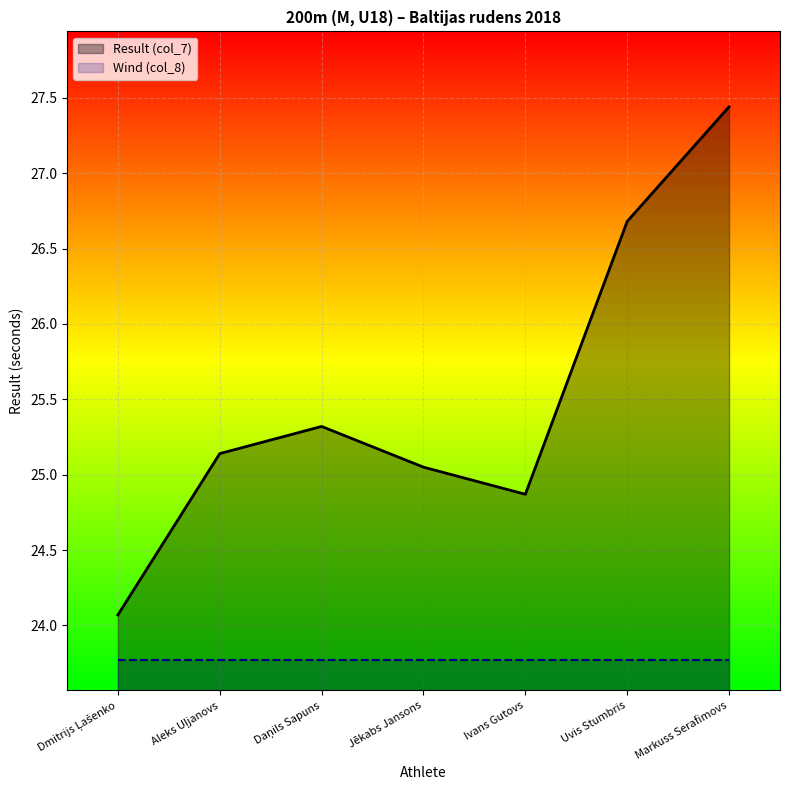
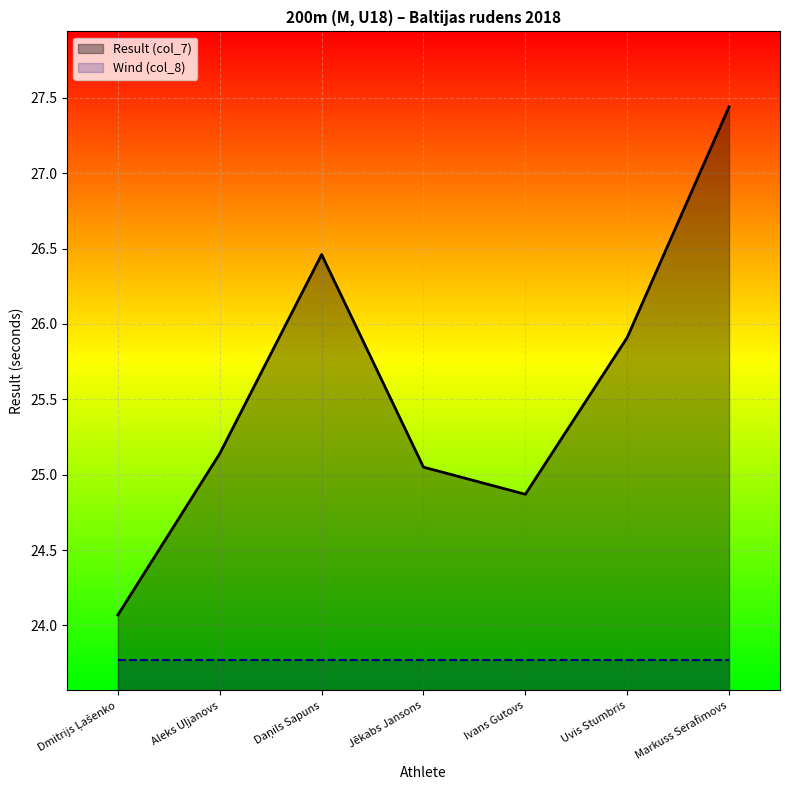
  {
    "Result (col_7)": {
      "Dmitrijs Ļašenko": 24.07,
      "Aleks Uļjanovs": 25.14,
-     "Daņils Sapuns": 25.32,
+     "Daņils Sapuns": 26.46,
      "Jēkabs Jansons": 25.05,
      "Ivans Gutovs": 24.87,
-     "Uvis Stumbris": 26.68,
+     "Uvis Stumbris": 25.91,
      "Markuss Serafimovs": 27.44
    },
    "Wind (col_8)": {
      "Dmitrijs Ļašenko": 23.77,
      "Aleks Uļjanovs": 23.77,
      "Daņils Sapuns": 23.77,
      "Jēkabs Jansons": 23.77,
      "Ivans Gutovs": 23.77,
      "Uvis Stumbris": 23.77,
      "Markuss Serafimovs": 23.77
    }
  }
